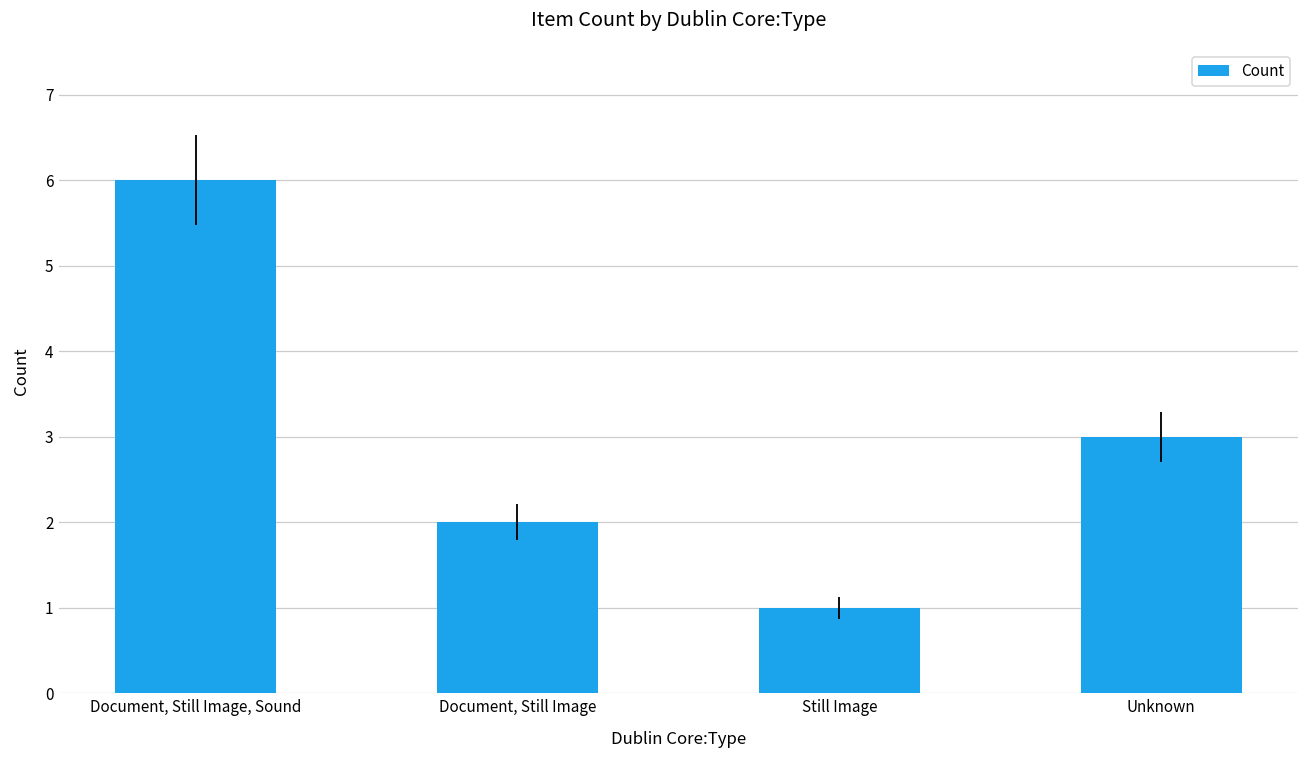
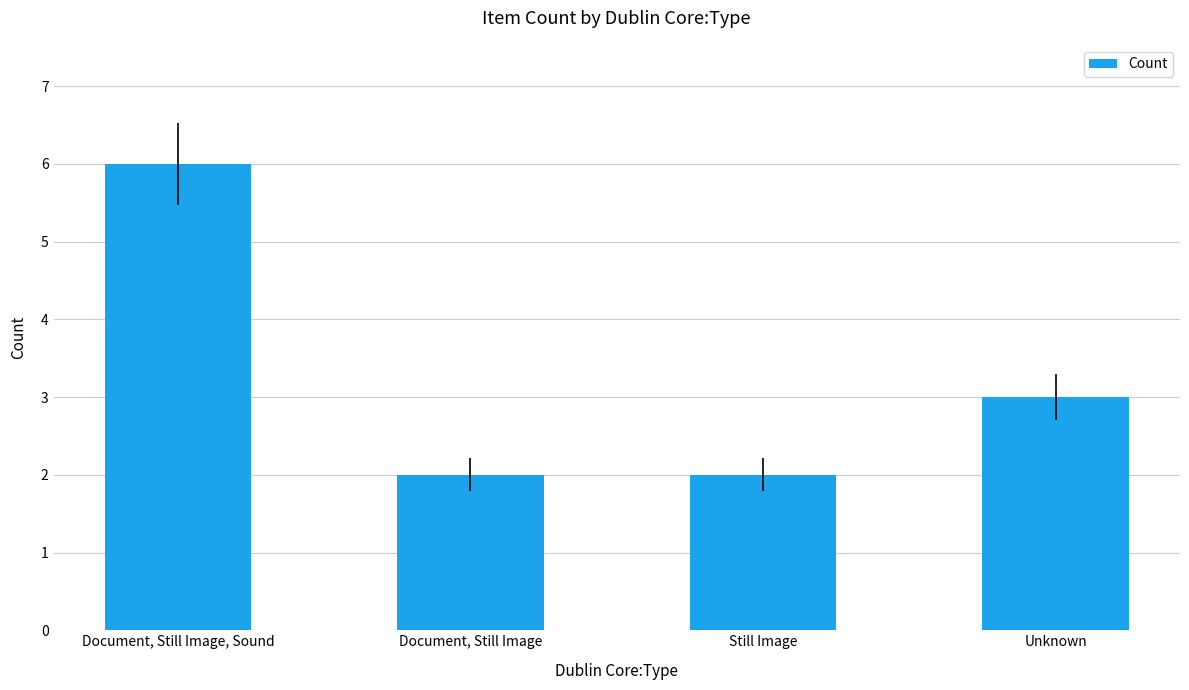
  {
    "Document, Still Image, Sound": 6,
    "Document, Still Image": 2,
-   "Still Image": 1,
+   "Still Image": 2,
    "Unknown": 3
  }
